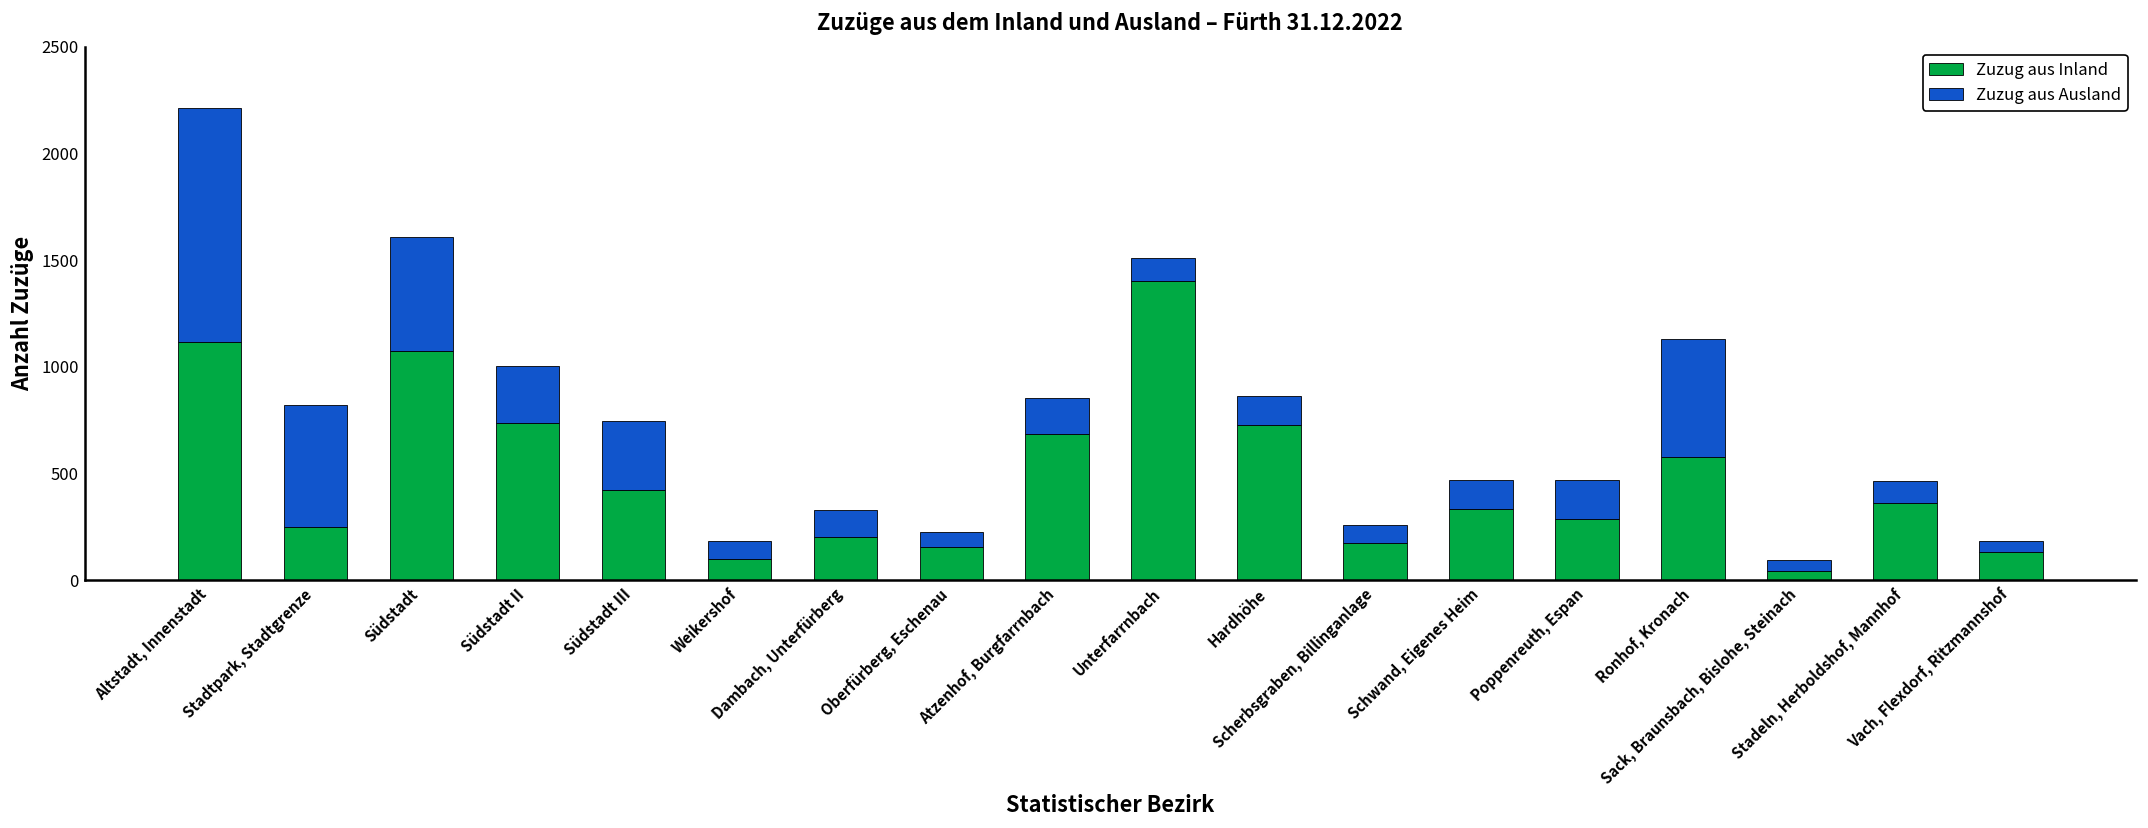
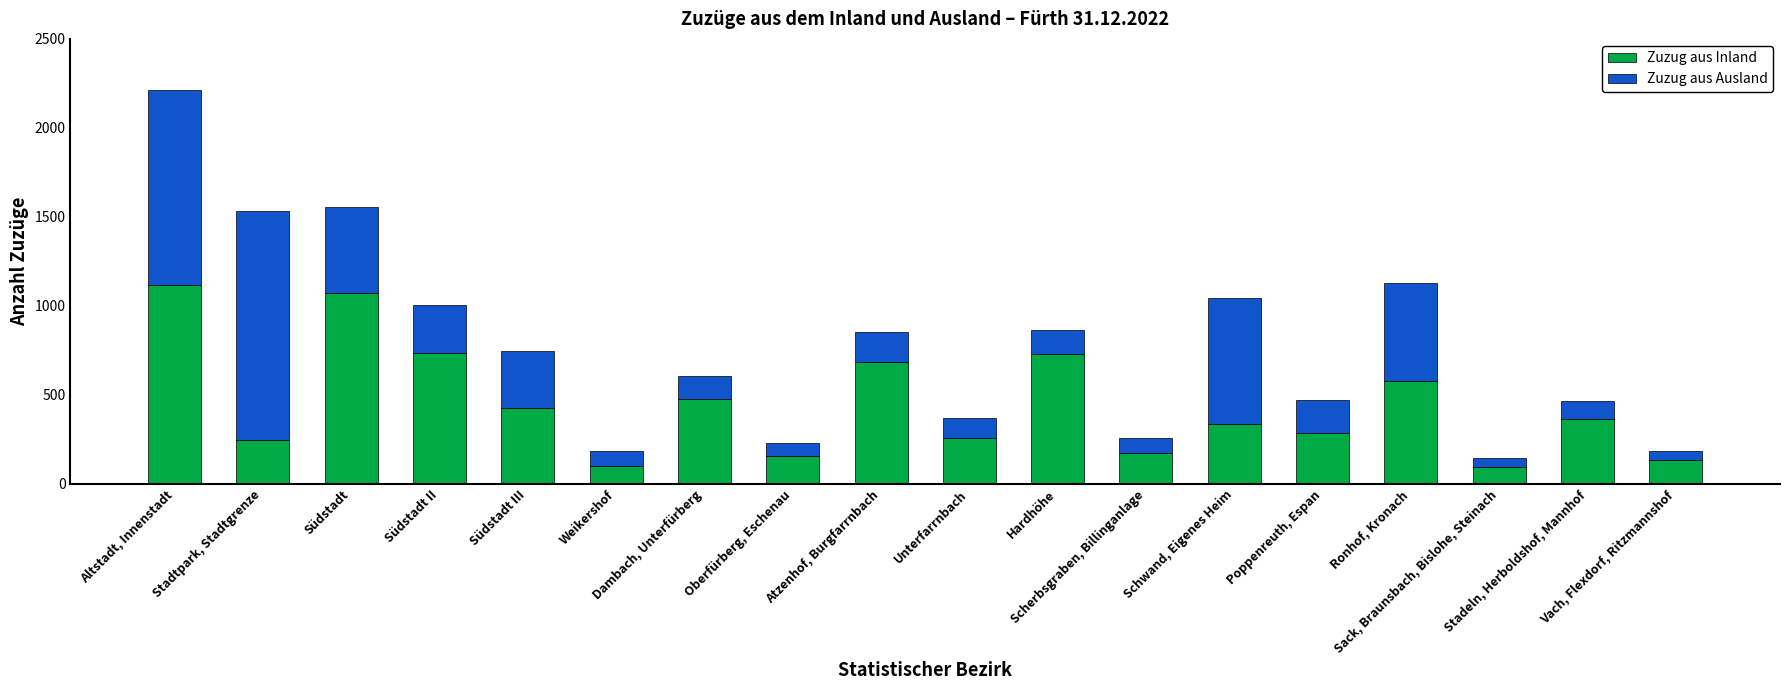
  {
    "Zuzug aus Inland": {
      "Altstadt, Innenstadt": 1120,
      "Stadtpark, Stadtgrenze": 250,
      "Südstadt": 1070,
      "Südstadt II": 740,
      "Südstadt III": 420,
      "Weikershof": 100,
-     "Dambach, Unterfürberg": 200,
+     "Dambach, Unterfürberg": 480,
      "Oberfürberg, Eschenau": 160,
      "Atzenhof, Burgfarrnbach": 690,
-     "Unterfarrnbach": 1400,
+     "Unterfarrnbach": 260,
      "Hardhöhe": 730,
      "Scherbsgraben, Billinganlage": 170,
      "Schwand, Eigenes Heim": 340,
      "Poppenreuth, Espan": 290,
      "Ronhof, Kronach": 580,
-     "Sack, Braunsbach, Bislohe, Steinach": 40,
+     "Sack, Braunsbach, Bislohe, Steinach": 90,
      "Stadeln, Herboldshof, Mannhof": 360,
      "Vach, Flexdorf, Ritzmannshof": 130
    },
    "Zuzug aus Ausland": {
      "Altstadt, Innenstadt": 1100,
-     "Stadtpark, Stadtgrenze": 580,
-     "Südstadt": 540,
+     "Stadtpark, Stadtgrenze": 1290,
+     "Südstadt": 480,
      "Südstadt II": 270,
      "Südstadt III": 320,
      "Weikershof": 80,
      "Dambach, Unterfürberg": 130,
      "Oberfürberg, Eschenau": 70,
      "Atzenhof, Burgfarrnbach": 170,
      "Unterfarrnbach": 110,
      "Hardhöhe": 140,
      "Scherbsgraben, Billinganlage": 90,
-     "Schwand, Eigenes Heim": 130,
+     "Schwand, Eigenes Heim": 710,
      "Poppenreuth, Espan": 180,
      "Ronhof, Kronach": 550,
      "Sack, Braunsbach, Bislohe, Steinach": 50,
      "Stadeln, Herboldshof, Mannhof": 110,
      "Vach, Flexdorf, Ritzmannshof": 50
    }
  }
